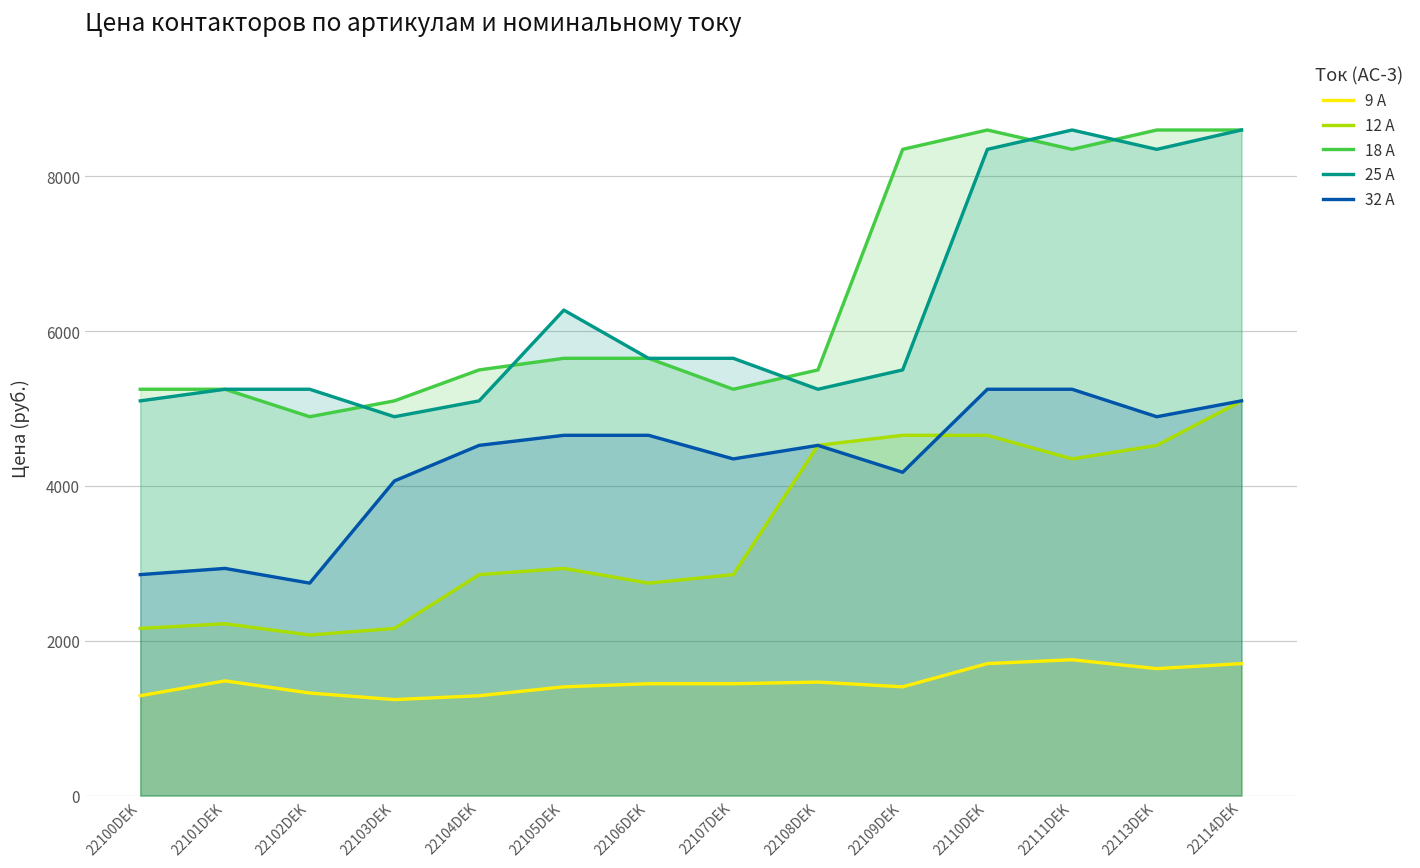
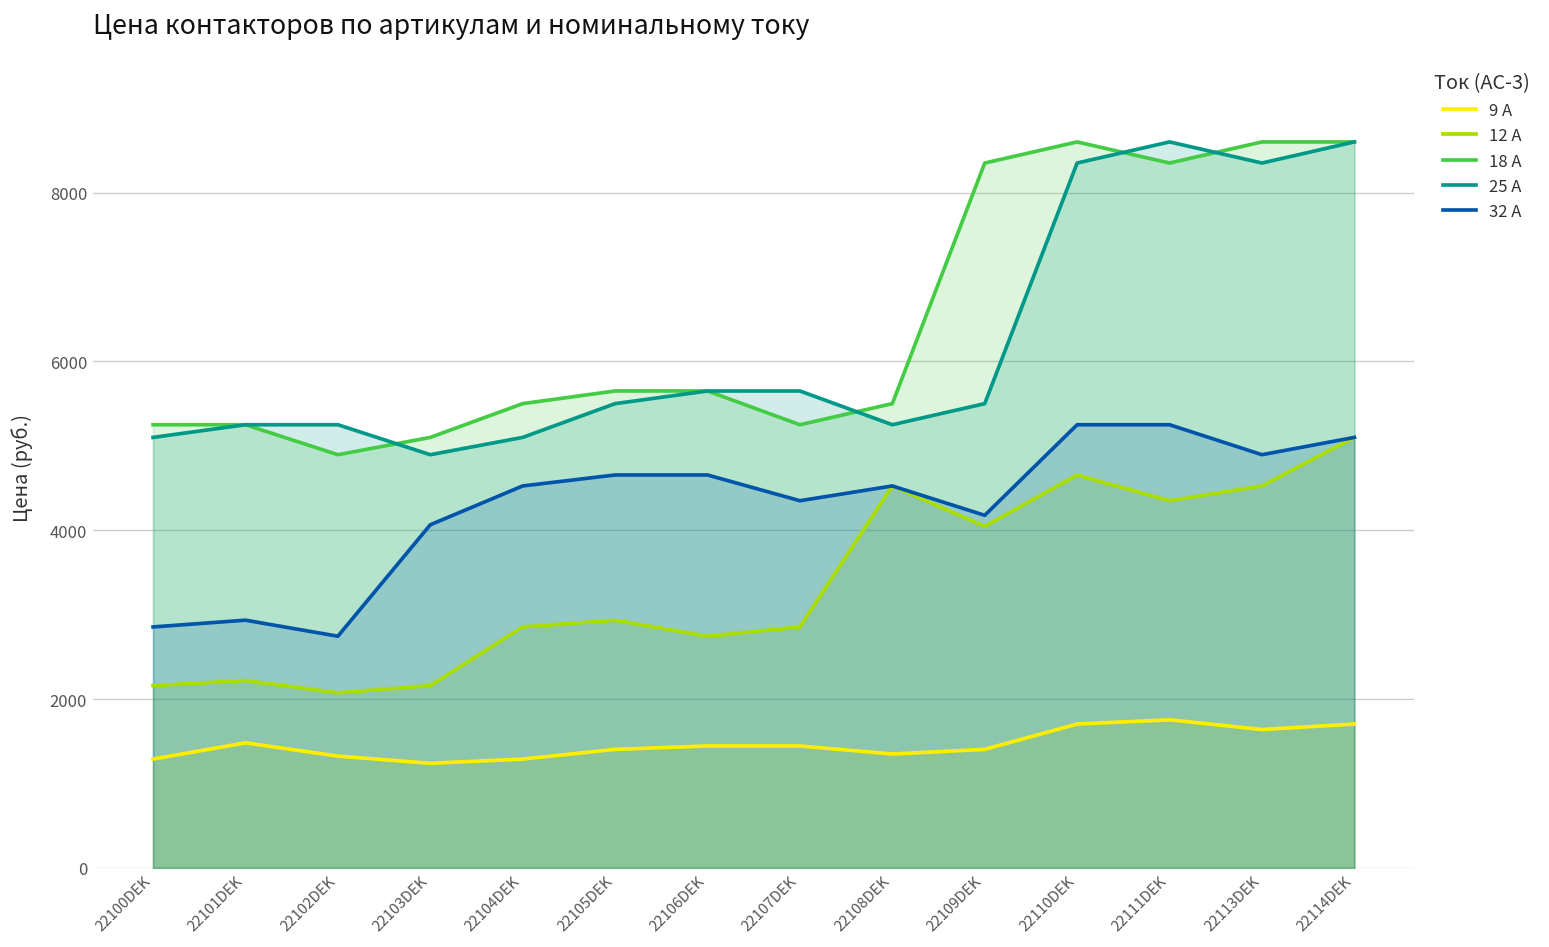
  {
    "9 A": {
      "22100DEK": 1300,
      "22101DEK": 1500,
      "22102DEK": 1300,
      "22103DEK": 1200,
      "22104DEK": 1300,
      "22105DEK": 1400,
      "22106DEK": 1400,
      "22107DEK": 1400,
-     "22108DEK": 1500,
+     "22108DEK": 1400,
      "22109DEK": 1400,
      "22110DEK": 1700,
      "22111DEK": 1800,
      "22113DEK": 1600,
      "22114DEK": 1700
    },
    "12 A": {
      "22100DEK": 2200,
      "22101DEK": 2200,
      "22102DEK": 2100,
      "22103DEK": 2200,
      "22104DEK": 2900,
      "22105DEK": 2900,
      "22106DEK": 2700,
      "22107DEK": 2900,
-     "22109DEK": 4700,
+     "22109DEK": 4000,
      "22110DEK": 4700,
      "22111DEK": 4400,
      "22113DEK": 4500
    },
    "18 A": {
      "22100DEK": 5300,
      "22102DEK": 4900,
      "22103DEK": 5100,
      "22104DEK": 5500,
      "22105DEK": 5700,
      "22107DEK": 5300,
      "22108DEK": 5500,
      "22109DEK": 8400,
      "22110DEK": 8600,
      "22111DEK": 8400,
      "22113DEK": 8600
    },
    "25 A": {
      "22100DEK": 5100,
      "22102DEK": 5300,
      "22103DEK": 4900,
      "22104DEK": 5100,
-     "22105DEK": 6300,
+     "22105DEK": 5500,
      "22107DEK": 5700,
      "22108DEK": 5300,
      "22109DEK": 5500,
      "22110DEK": 8400,
      "22111DEK": 8600,
      "22113DEK": 8400
    },
    "32 A": {
      "22100DEK": 2900,
      "22101DEK": 2900,
      "22102DEK": 2700,
      "22103DEK": 4100,
      "22104DEK": 4500,
      "22105DEK": 4700,
      "22106DEK": 4700,
      "22107DEK": 4400,
      "22109DEK": 4200,
      "22110DEK": 5300,
      "22111DEK": 5300,
      "22113DEK": 4900
    }
  }
